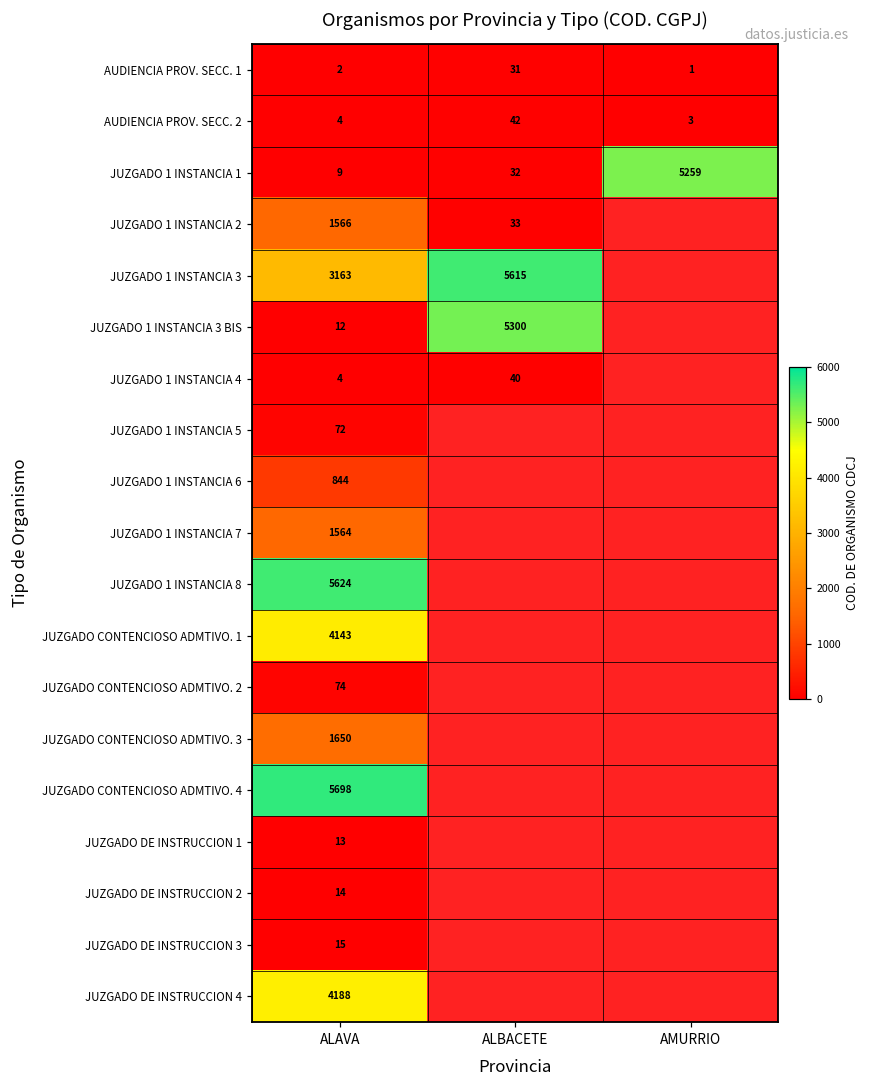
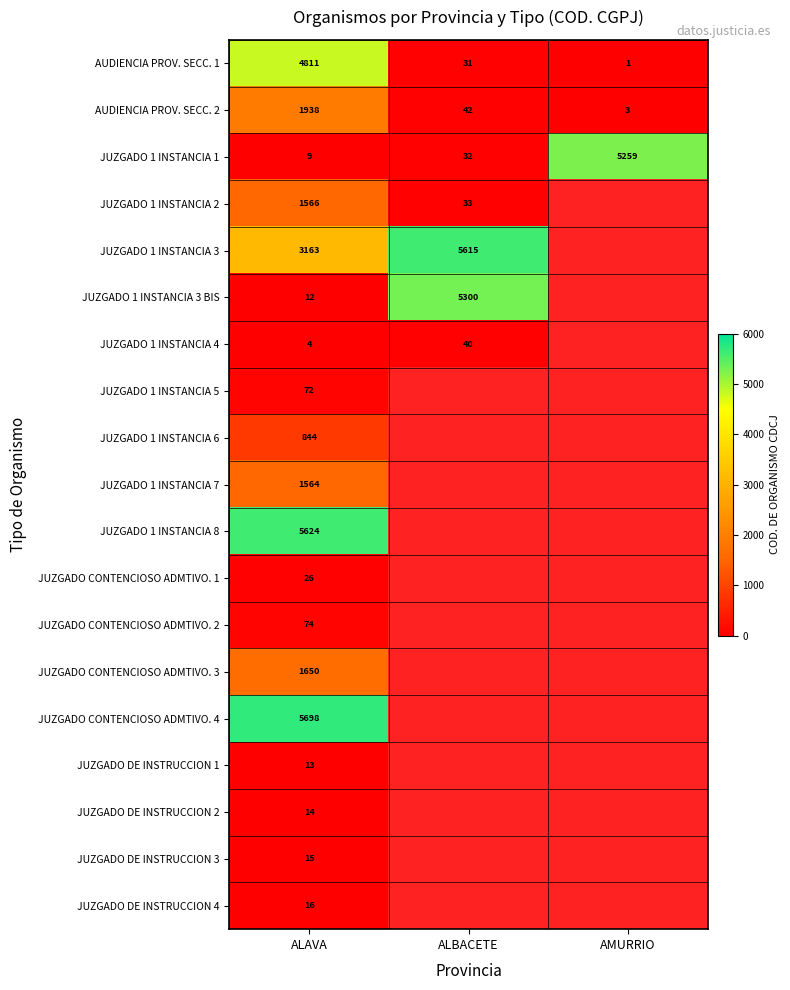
  {
    "AUDIENCIA PROV. SECC. 1": {
-     "ALAVA": 2,
+     "ALAVA": 4811,
      "ALBACETE": 31,
      "AMURRIO": 1
    },
    "AUDIENCIA PROV. SECC. 2": {
-     "ALAVA": 4,
+     "ALAVA": 1938,
      "ALBACETE": 42,
      "AMURRIO": 3
    },
    "JUZGADO 1 INSTANCIA 1": {
      "ALAVA": 9,
      "ALBACETE": 32,
      "AMURRIO": 5259
    },
    "JUZGADO 1 INSTANCIA 2": {
      "ALAVA": 1566,
      "ALBACETE": 33
    },
    "JUZGADO 1 INSTANCIA 3": {
      "ALAVA": 3163,
      "ALBACETE": 5615
    },
    "JUZGADO 1 INSTANCIA 3 BIS": {
      "ALAVA": 12,
      "ALBACETE": 5300
    },
    "JUZGADO 1 INSTANCIA 4": {
      "ALAVA": 4,
      "ALBACETE": 40
    },
    "JUZGADO 1 INSTANCIA 5": {
      "ALAVA": 72
    },
    "JUZGADO 1 INSTANCIA 6": {
      "ALAVA": 844
    },
    "JUZGADO 1 INSTANCIA 7": {
      "ALAVA": 1564
    },
    "JUZGADO 1 INSTANCIA 8": {
      "ALAVA": 5624
    },
    "JUZGADO CONTENCIOSO ADMTIVO. 1": {
-     "ALAVA": 4143
+     "ALAVA": 26
    },
    "JUZGADO CONTENCIOSO ADMTIVO. 2": {
      "ALAVA": 74
    },
    "JUZGADO CONTENCIOSO ADMTIVO. 3": {
      "ALAVA": 1650
    },
    "JUZGADO CONTENCIOSO ADMTIVO. 4": {
      "ALAVA": 5698
    },
    "JUZGADO DE INSTRUCCION 1": {
      "ALAVA": 13
    },
    "JUZGADO DE INSTRUCCION 2": {
      "ALAVA": 14
    },
    "JUZGADO DE INSTRUCCION 3": {
      "ALAVA": 15
    },
    "JUZGADO DE INSTRUCCION 4": {
-     "ALAVA": 4188
+     "ALAVA": 16
    }
  }
